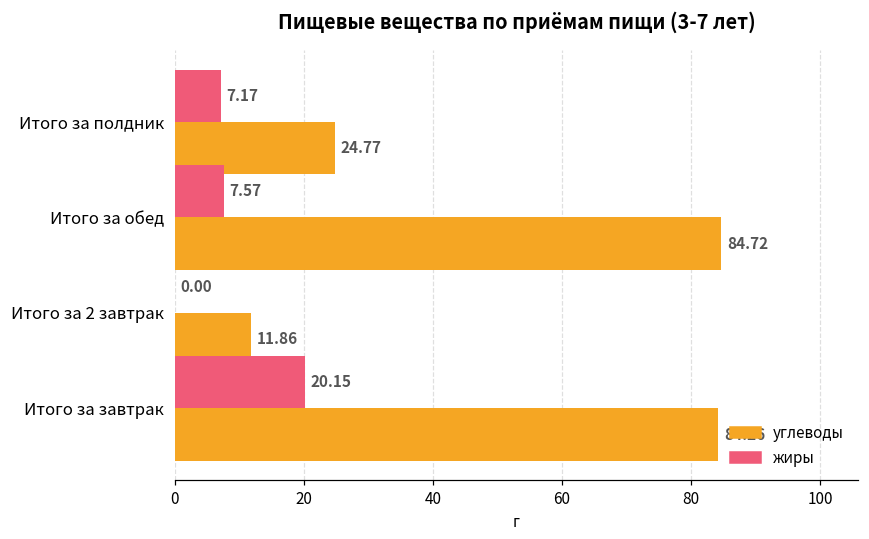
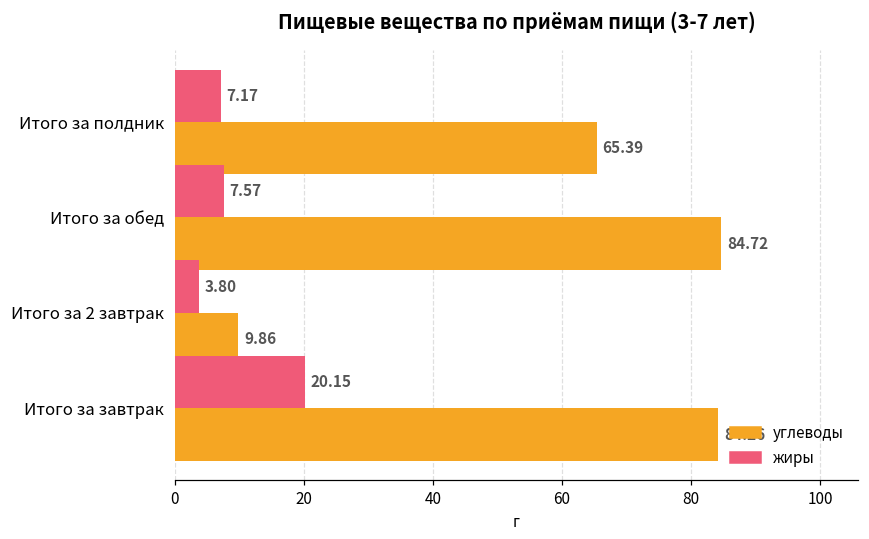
  {
    "углеводы": {
-     "Итого за полдник": 24.77,
+     "Итого за полдник": 65.39,
      "Итого за обед": 84.72,
-     "Итого за 2 завтрак": 11.86,
+     "Итого за 2 завтрак": 9.86,
      "Итого за завтрак": 84.26
    },
    "жиры": {
      "Итого за полдник": 7.17,
      "Итого за обед": 7.57,
-     "Итого за 2 завтрак": 0.00,
+     "Итого за 2 завтрак": 3.80,
      "Итого за завтрак": 20.15
    }
  }
